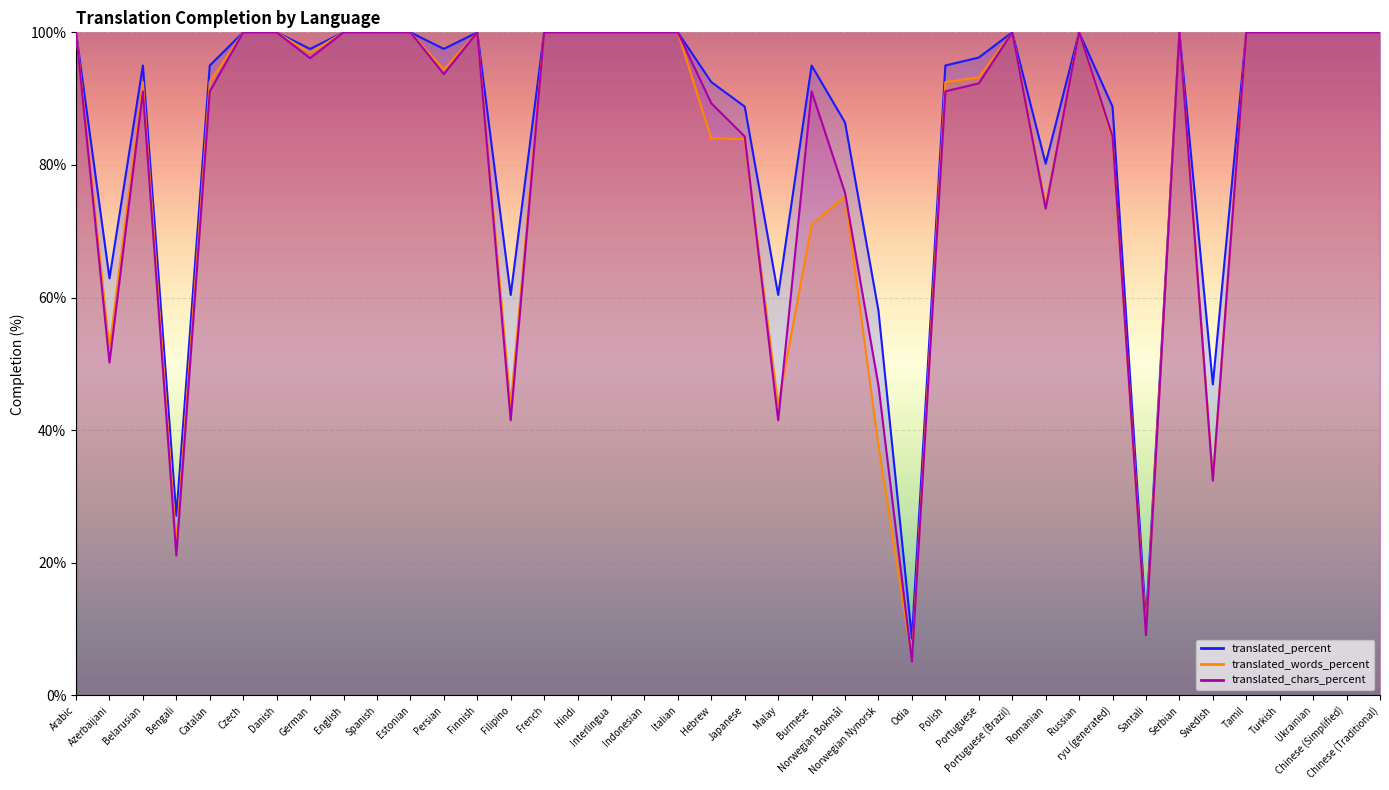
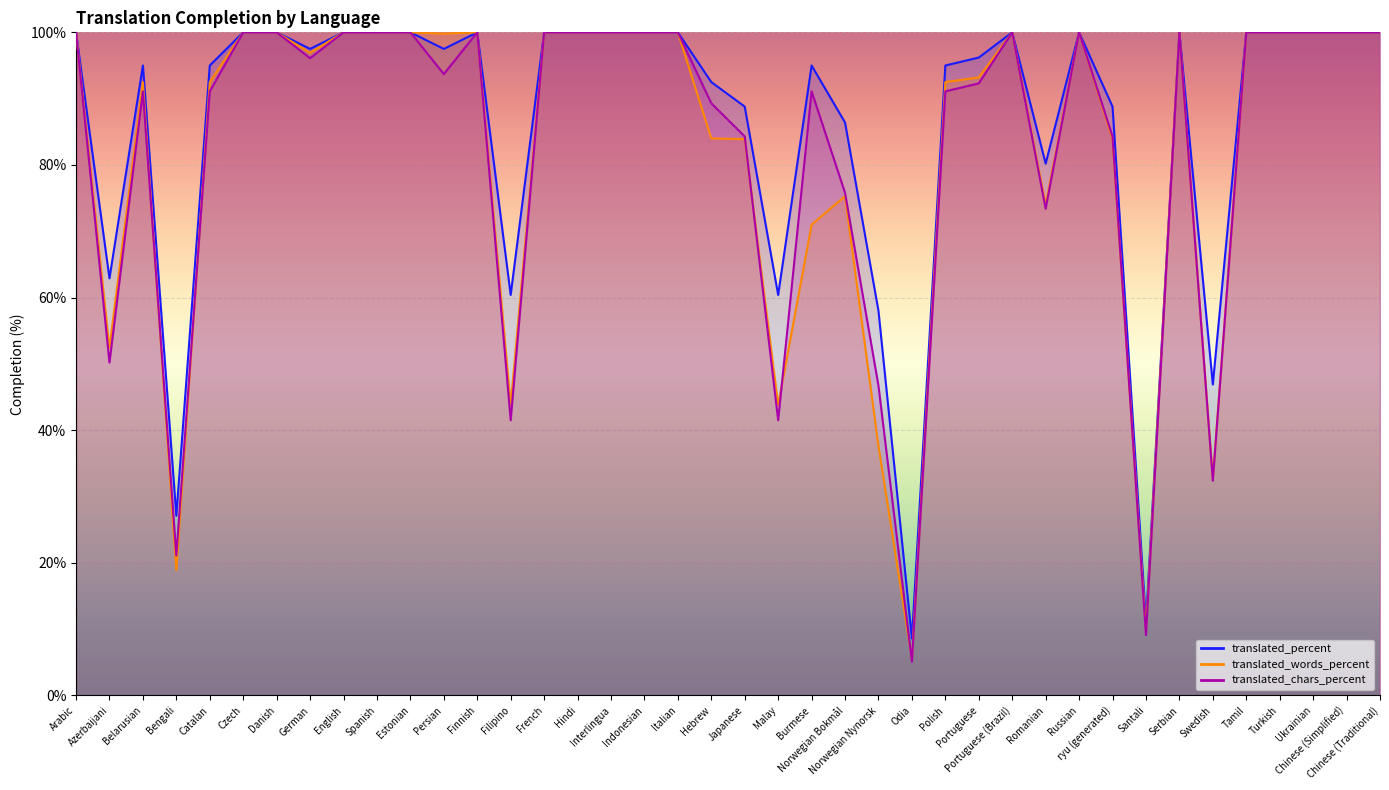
  {
    "translated_words_percent": {
      "Azerbaijani": "52%",
      "Belarusian": "93%",
-     "Bengali": "23%",
+     "Bengali": "19%",
      "Catalan": "93%",
      "German": "97%",
-     "Persian": "94%",
+     "Persian": "100%",
      "Filipino": "44%",
      "Hebrew": "84%",
      "Japanese": "84%",
      "Malay": "44%",
      "Burmese": "71%",
      "Norwegian Bokmål": "75%",
      "Norwegian Nynorsk": "38%",
      "Odia": "6%",
      "Polish": "93%",
      "Portuguese": "93%",
      "Romanian": "74%",
      "ryu (generated)": "84%",
      "Santali": "10%"
    }
  }
